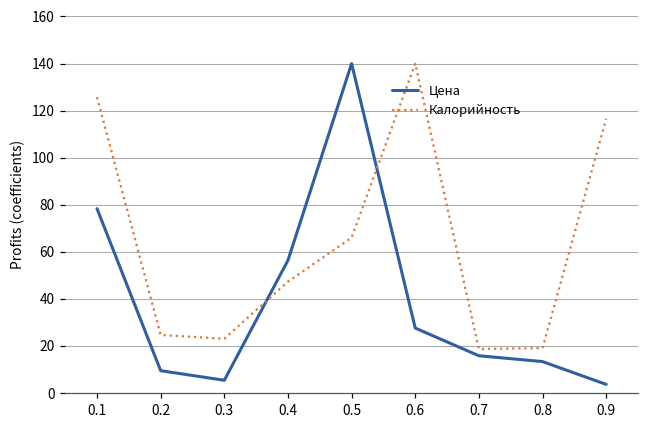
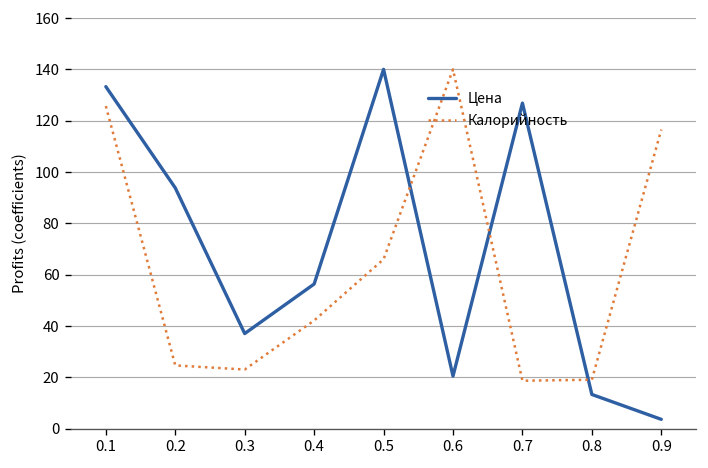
  {
    "Цена": {
-     "0.1": 78,
-     "0.2": 9,
-     "0.3": 5,
+     "0.1": 133,
+     "0.2": 94,
+     "0.3": 37,
      "0.4": 56,
      "0.5": 140,
-     "0.6": 28,
-     "0.7": 16,
+     "0.6": 20,
+     "0.7": 127,
      "0.8": 13,
      "0.9": 4
    },
    "Калорийность": {
      "0.1": 126,
      "0.2": 25,
      "0.3": 23,
-     "0.4": 47,
+     "0.4": 42,
      "0.5": 66,
      "0.6": 140,
      "0.7": 19,
      "0.8": 19,
      "0.9": 117
    }
  }
